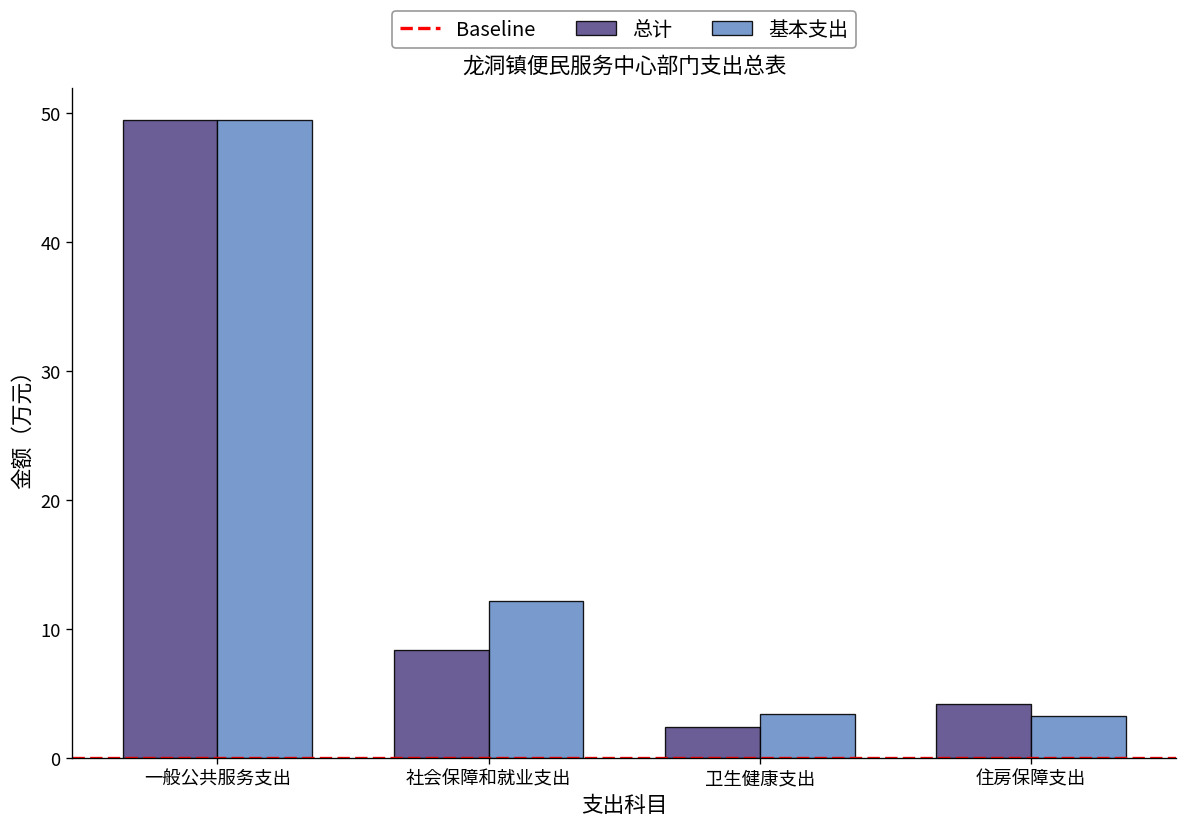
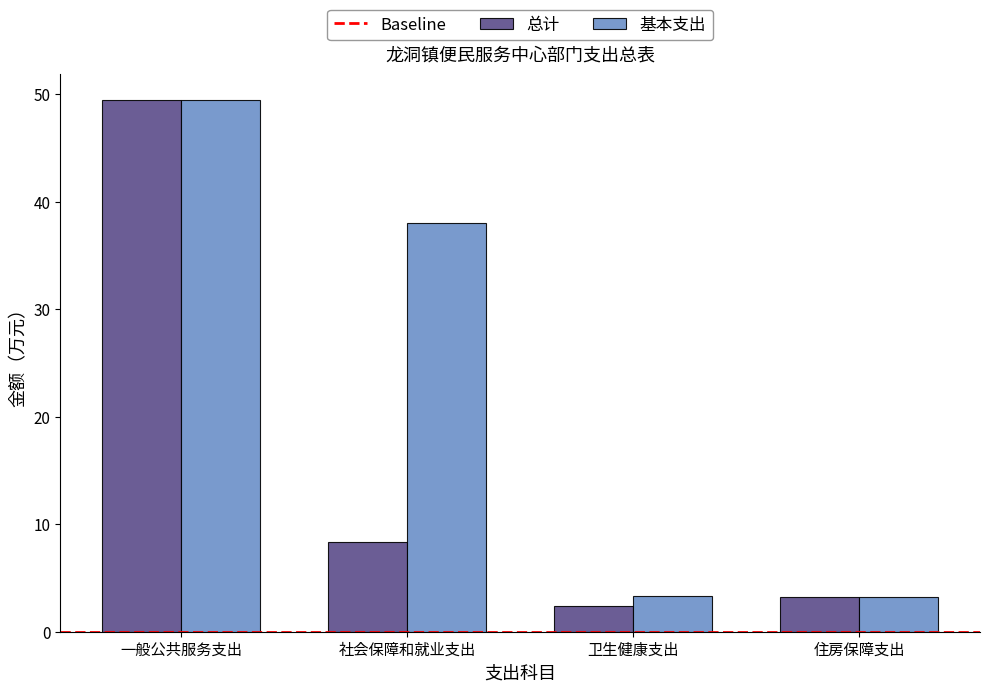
  {
    "总计": {
      "一般公共服务支出": 49.4,
      "社会保障和就业支出": 8.3,
      "卫生健康支出": 2.4,
-     "住房保障支出": 4.2
+     "住房保障支出": 3.3
    },
    "基本支出": {
      "一般公共服务支出": 49.4,
-     "社会保障和就业支出": 12.1,
+     "社会保障和就业支出": 38.0,
      "卫生健康支出": 3.4,
      "住房保障支出": 3.3
    }
  }
